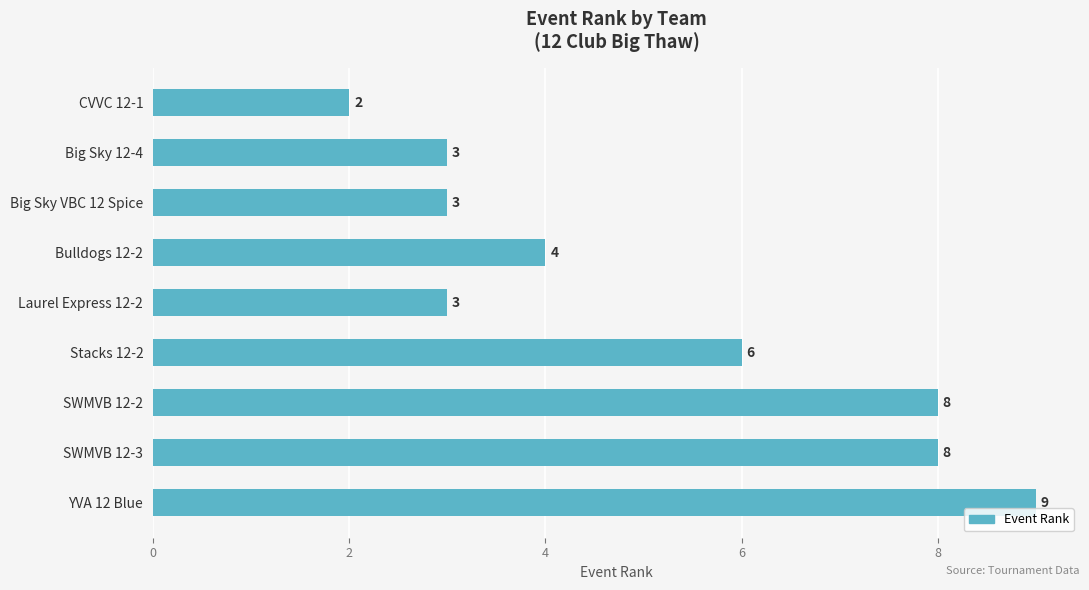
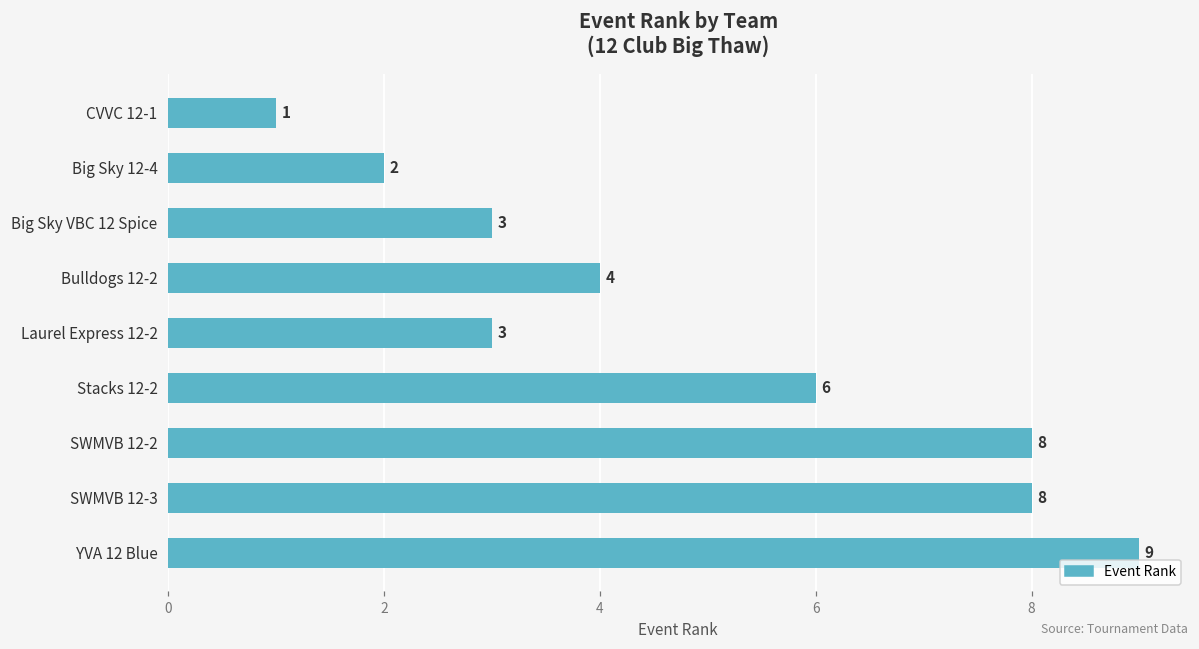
  {
-   "CVVC 12-1": 2,
-   "Big Sky 12-4": 3,
+   "CVVC 12-1": 1,
+   "Big Sky 12-4": 2,
    "Big Sky VBC 12 Spice": 3,
    "Bulldogs 12-2": 4,
    "Laurel Express 12-2": 3,
    "Stacks 12-2": 6,
    "SWMVB 12-2": 8,
    "SWMVB 12-3": 8
  }
